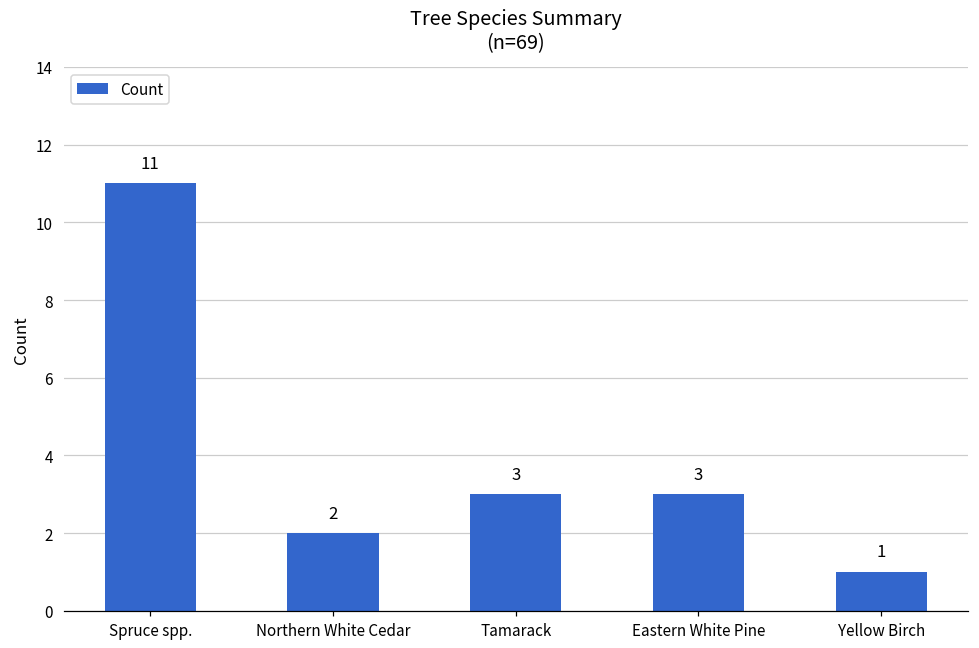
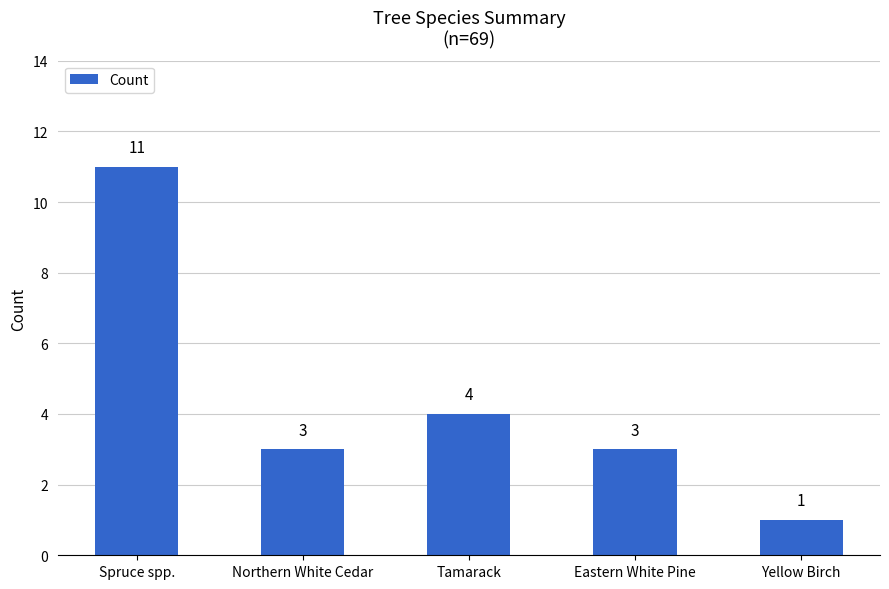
  {
    "Spruce spp.": 11,
-   "Northern White Cedar": 2,
-   "Tamarack": 3,
+   "Northern White Cedar": 3,
+   "Tamarack": 4,
    "Eastern White Pine": 3,
    "Yellow Birch": 1
  }
